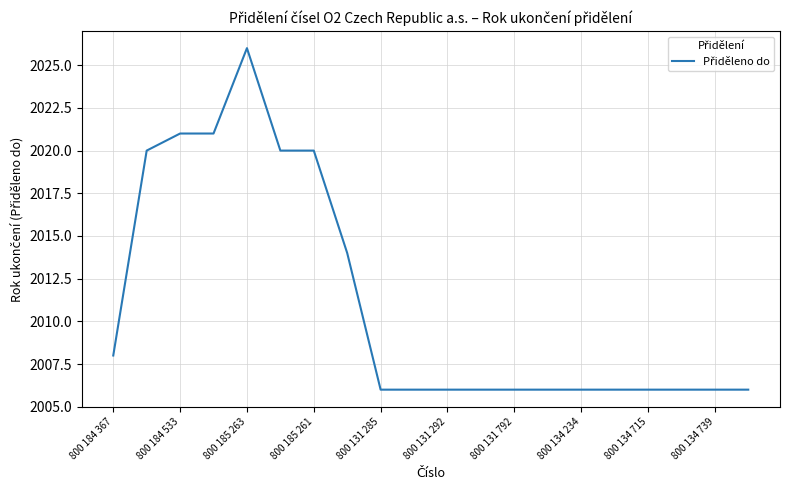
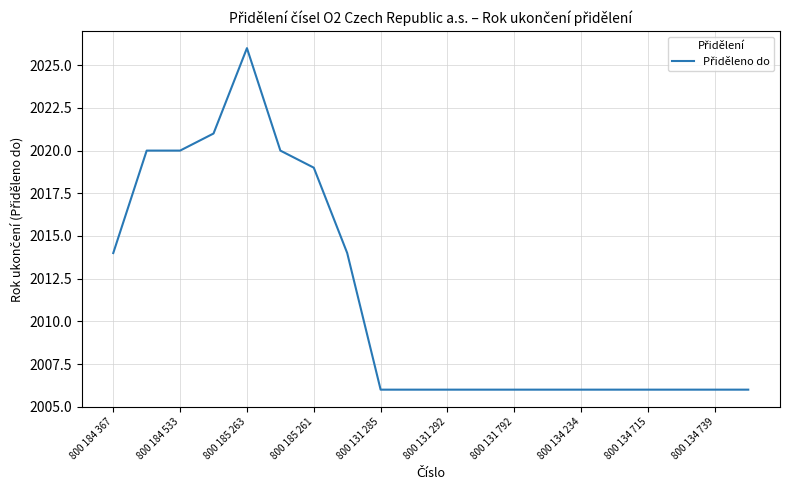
  {
-   "800 184 367": 2008,
-   "800 184 533": 2021,
+   "800 184 367": 2014,
+   "800 184 533": 2020,
    "800 185 263": 2026,
-   "800 185 261": 2020,
+   "800 185 261": 2019,
    "800 131 285": 2006,
    "800 131 292": 2006,
    "800 131 792": 2006,
    "800 134 234": 2006,
    "800 134 715": 2006,
    "800 134 739": 2006
  }
